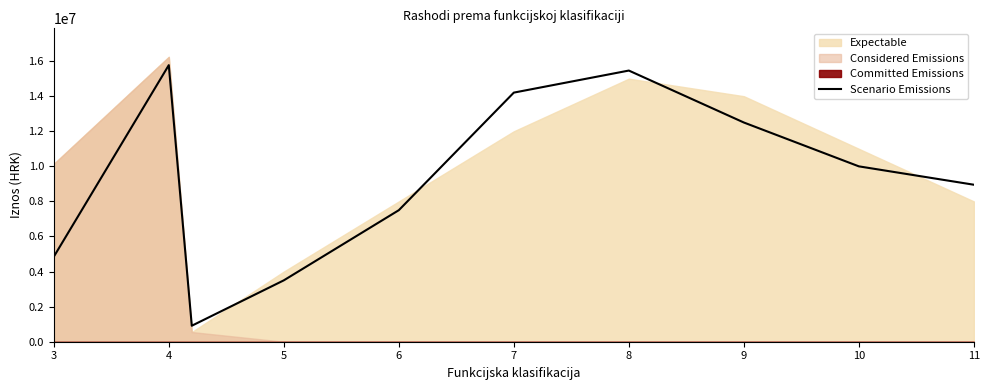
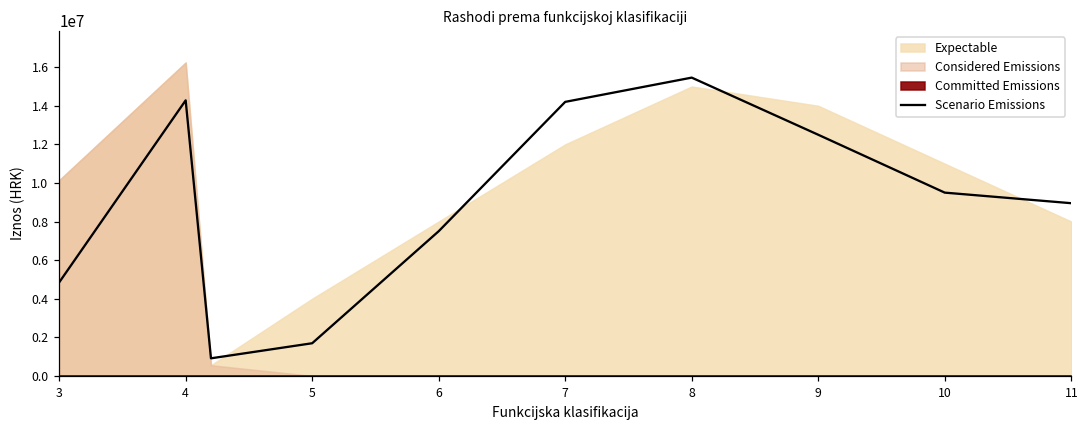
  {
    "Scenario Emissions": {
      "3": 4800000,
-     "4": 15800000,
-     "5": 3500000,
+     "4": 14300000,
+     "5": 1700000,
      "6": 7500000,
      "7": 14200000,
      "8": 15500000,
      "9": 12500000,
-     "10": 10000000,
+     "10": 9500000,
      "11": 9000000
    }
  }
